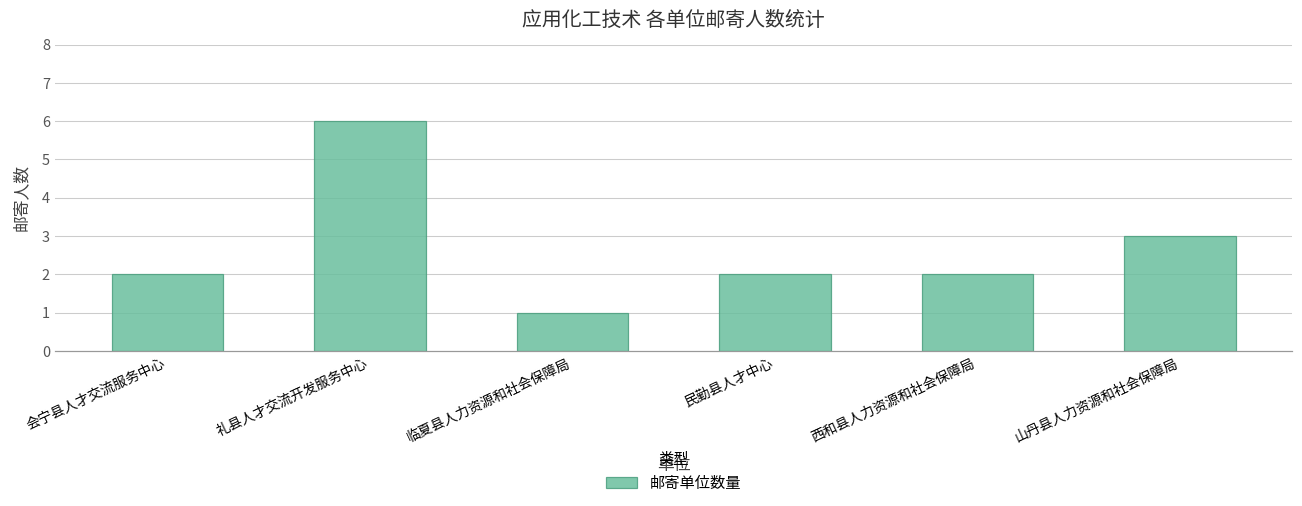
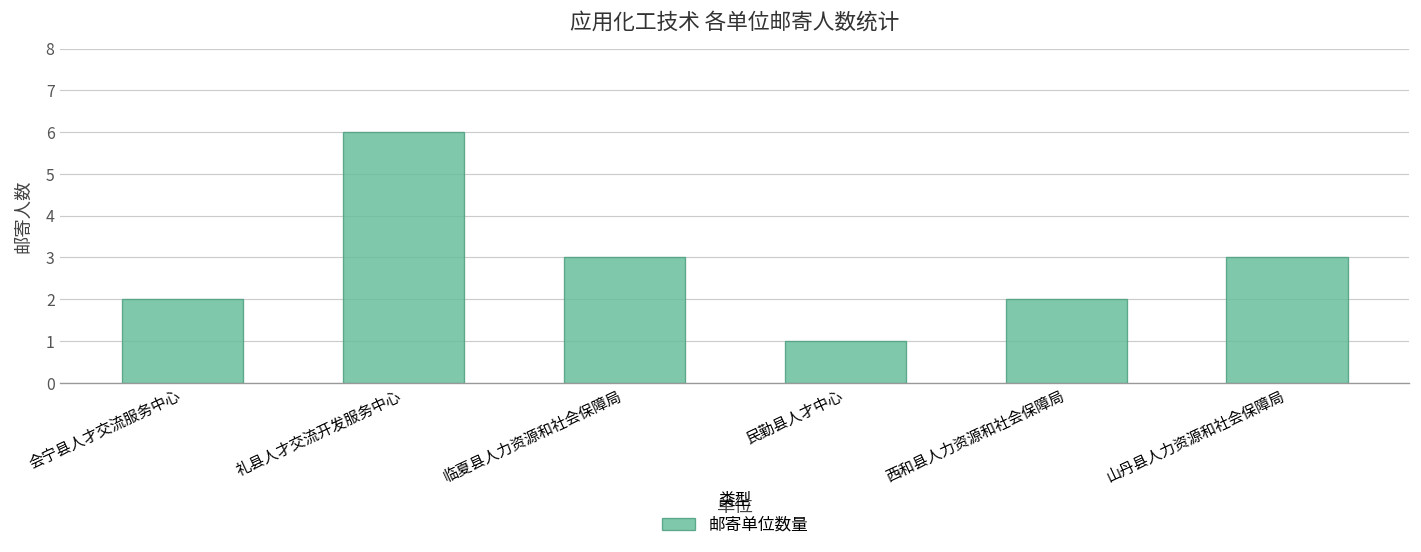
  {
    "会宁县人才交流服务中心": 2,
    "礼县人才交流开发服务中心": 6,
-   "临夏县人力资源和社会保障局": 1,
-   "民勤县人才中心": 2,
+   "临夏县人力资源和社会保障局": 3,
+   "民勤县人才中心": 1,
    "西和县人力资源和社会保障局": 2,
    "山丹县人力资源和社会保障局": 3
  }
